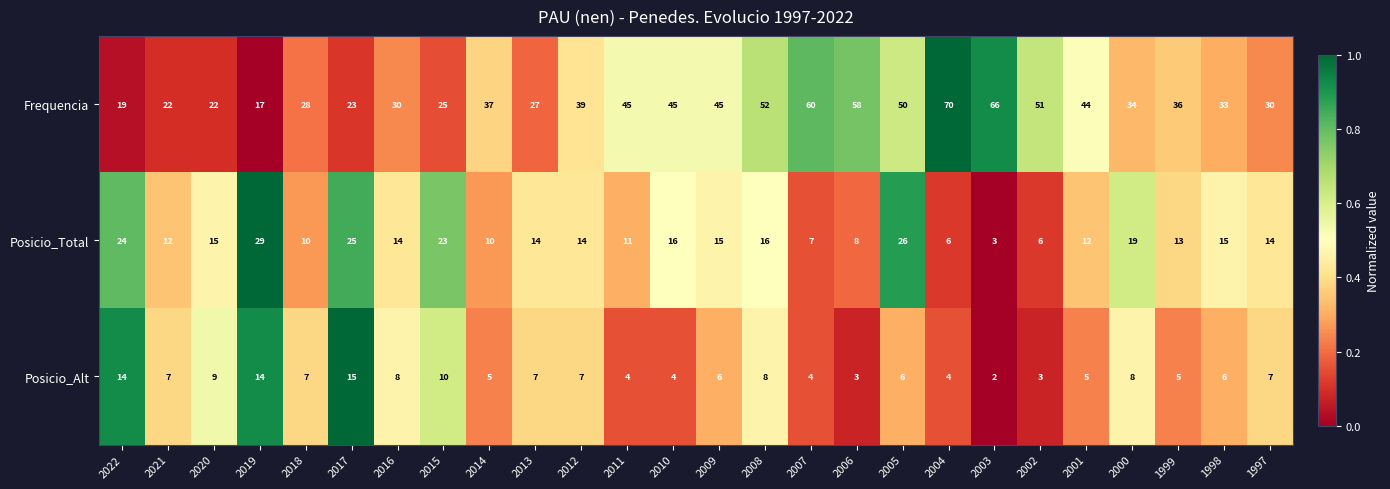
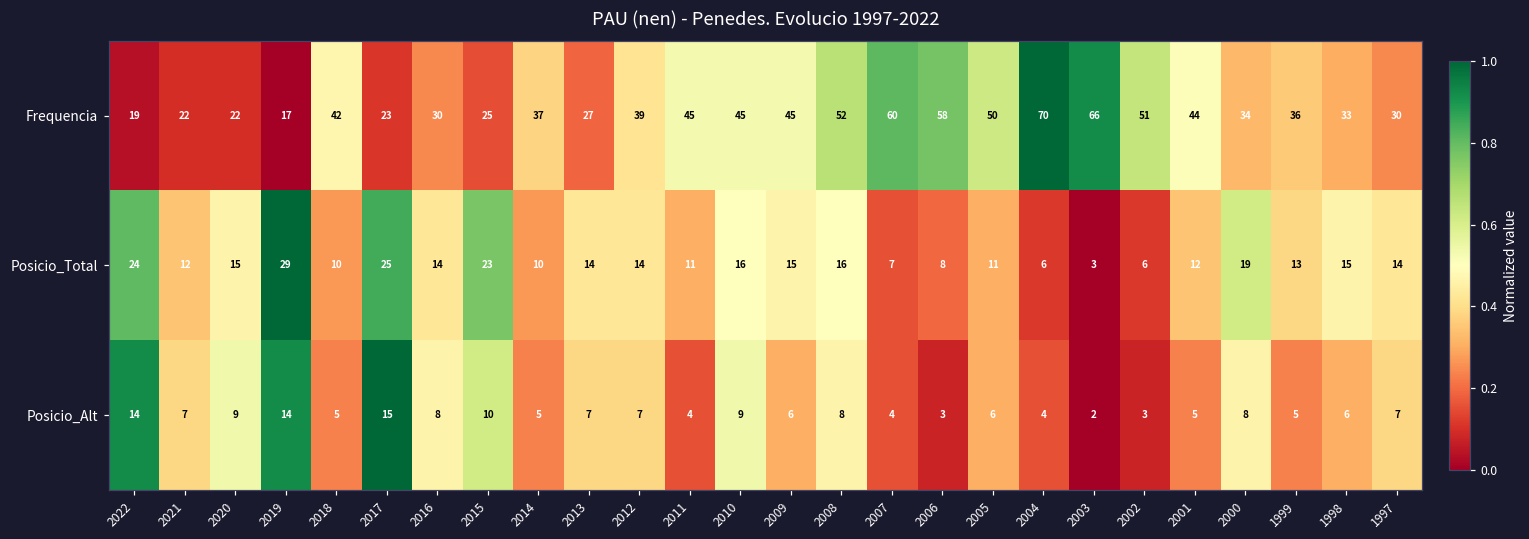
  {
    "Frequencia": {
      "2022": 19,
      "2021": 22,
      "2020": 22,
      "2019": 17,
-     "2018": 28,
+     "2018": 42,
      "2017": 23,
      "2016": 30,
      "2015": 25,
      "2014": 37,
      "2013": 27,
      "2012": 39,
      "2011": 45,
      "2010": 45,
      "2009": 45,
      "2008": 52,
      "2007": 60,
      "2006": 58,
      "2005": 50,
      "2004": 70,
      "2003": 66,
      "2002": 51,
      "2001": 44,
      "2000": 34,
      "1999": 36,
      "1998": 33,
      "1997": 30
    },
    "Posicio_Total": {
      "2022": 24,
      "2021": 12,
      "2020": 15,
      "2019": 29,
      "2018": 10,
      "2017": 25,
      "2016": 14,
      "2015": 23,
      "2014": 10,
      "2013": 14,
      "2012": 14,
      "2011": 11,
      "2010": 16,
      "2009": 15,
      "2008": 16,
      "2007": 7,
      "2006": 8,
-     "2005": 26,
+     "2005": 11,
      "2004": 6,
      "2003": 3,
      "2002": 6,
      "2001": 12,
      "2000": 19,
      "1999": 13,
      "1998": 15,
      "1997": 14
    },
    "Posicio_Alt": {
      "2022": 14,
      "2021": 7,
      "2020": 9,
      "2019": 14,
-     "2018": 7,
+     "2018": 5,
      "2017": 15,
      "2016": 8,
      "2015": 10,
      "2014": 5,
      "2013": 7,
      "2012": 7,
      "2011": 4,
-     "2010": 4,
+     "2010": 9,
      "2009": 6,
      "2008": 8,
      "2007": 4,
      "2006": 3,
      "2005": 6,
      "2004": 4,
      "2003": 2,
      "2002": 3,
      "2001": 5,
      "2000": 8,
      "1999": 5,
      "1998": 6,
      "1997": 7
    }
  }
